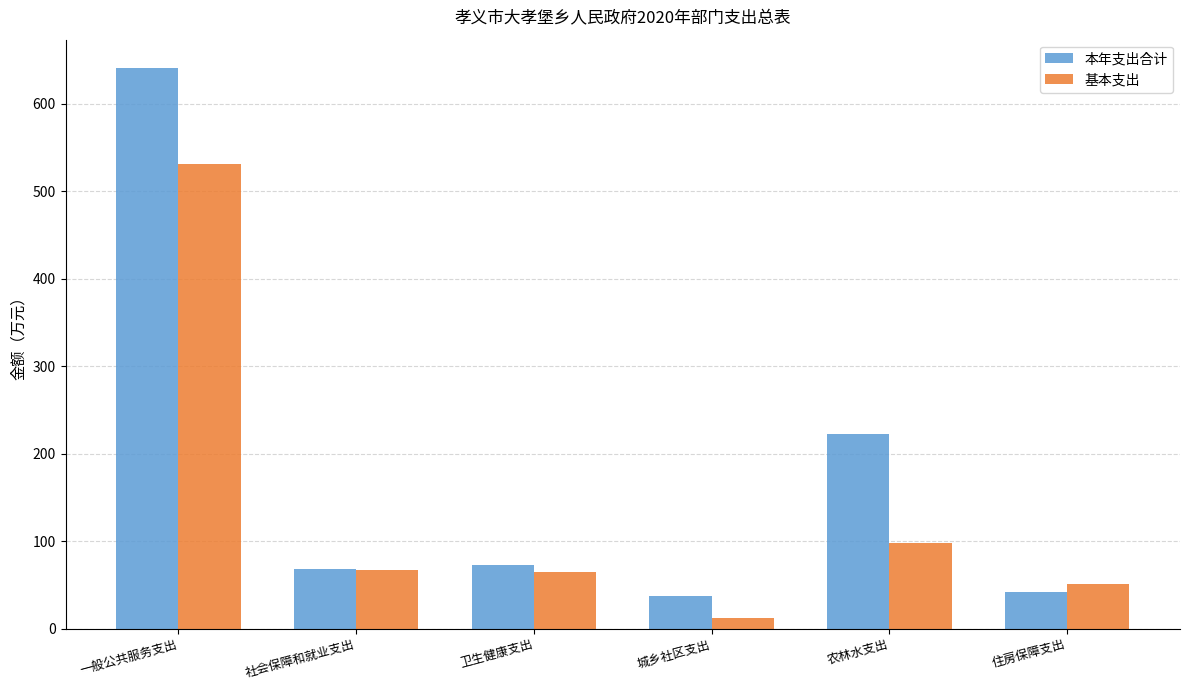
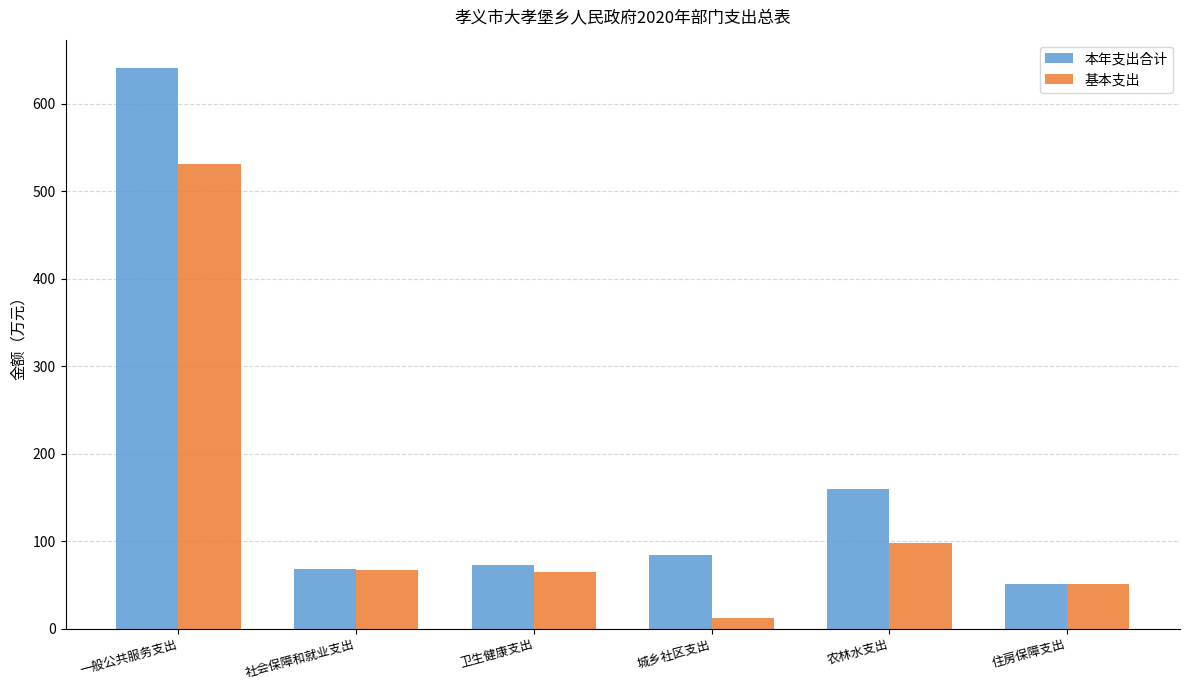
  {
    "本年支出合计": {
      "一般公共服务支出": 640,
      "社会保障和就业支出": 70,
      "卫生健康支出": 70,
-     "城乡社区支出": 40,
-     "农林水支出": 220,
-     "住房保障支出": 40
+     "城乡社区支出": 80,
+     "农林水支出": 160,
+     "住房保障支出": 50
    },
    "基本支出": {
      "一般公共服务支出": 530,
      "社会保障和就业支出": 70,
      "卫生健康支出": 60,
      "城乡社区支出": 10,
      "农林水支出": 100,
      "住房保障支出": 50
    }
  }
